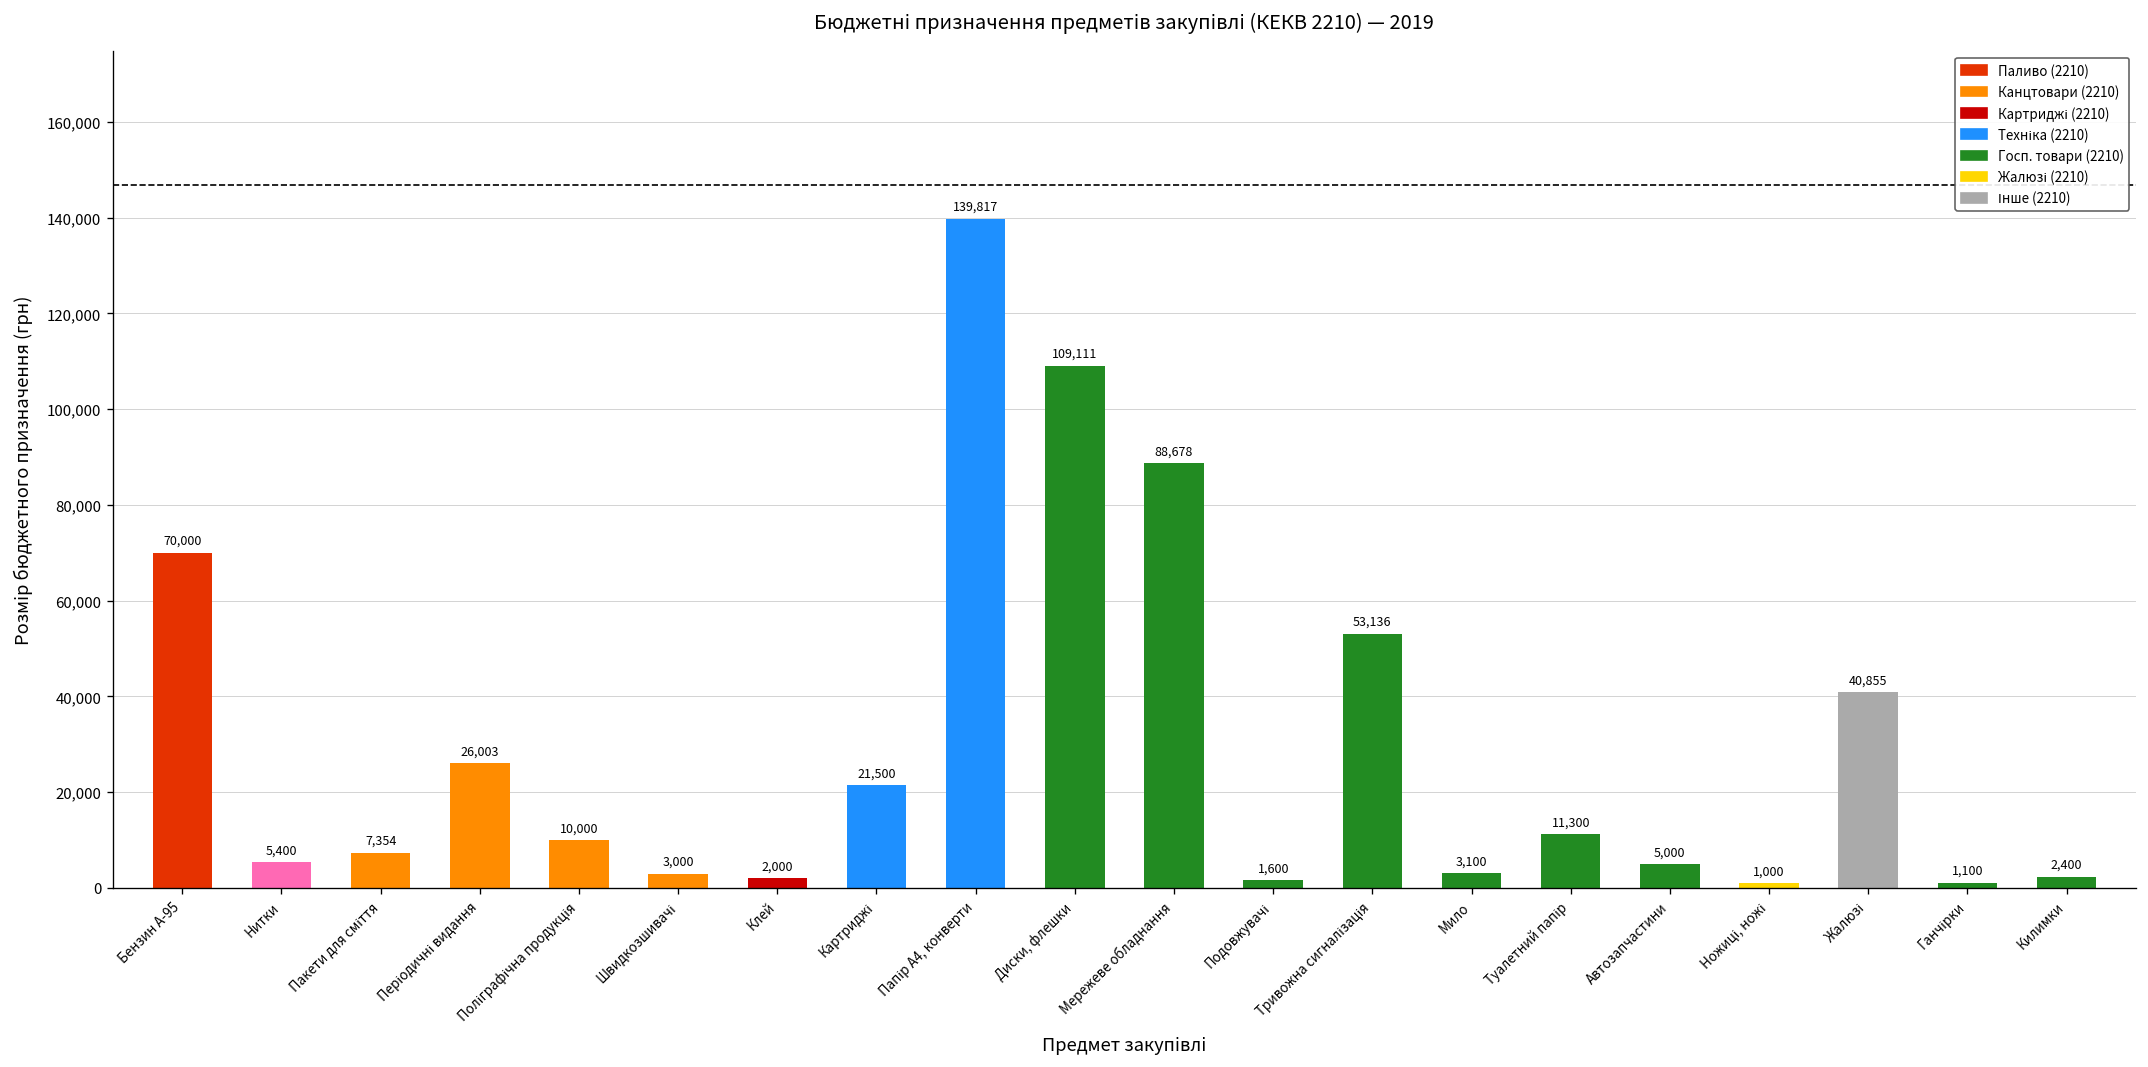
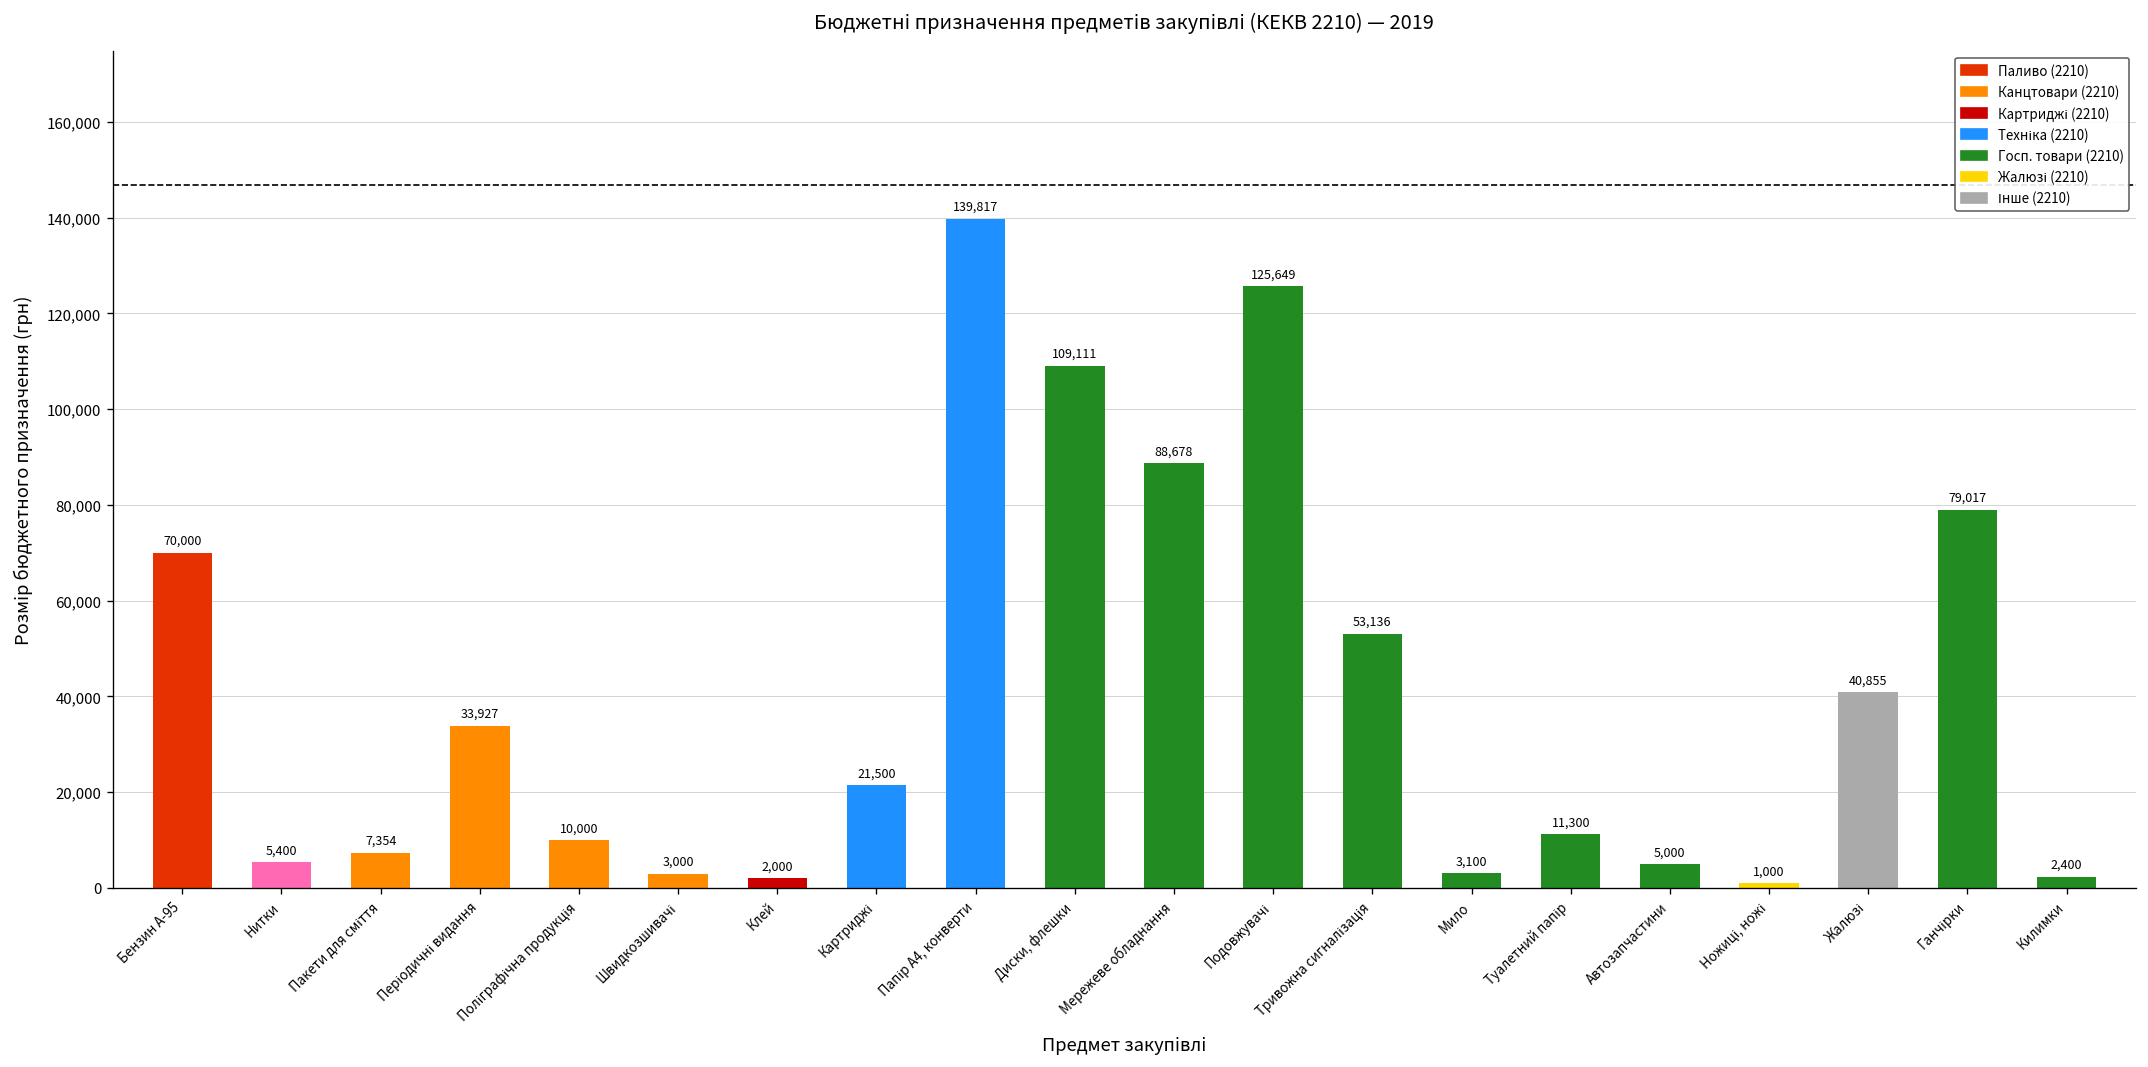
  {
    "Бензин А-95": "70,000",
    "Нитки": "5,400",
    "Пакети для сміття": "7,354",
-   "Періодичні видання": "26,003",
+   "Періодичні видання": "33,927",
    "Поліграфічна продукція": "10,000",
    "Швидкозшивачі": "3,000",
    "Клей": "2,000",
    "Картриджі": "21,500",
    "Папір А4, конверти": "139,817",
    "Диски, флешки": "109,111",
    "Мережеве обладнання": "88,678",
-   "Подовжувачі": "1,600",
+   "Подовжувачі": "125,649",
    "Тривожна сигналізація": "53,136",
    "Мило": "3,100",
    "Туалетний папір": "11,300",
    "Автозапчастини": "5,000",
    "Ножиці, ножі": "1,000",
    "Жалюзі": "40,855",
-   "Ганчірки": "1,100",
+   "Ганчірки": "79,017",
    "Килимки": "2,400"
  }
